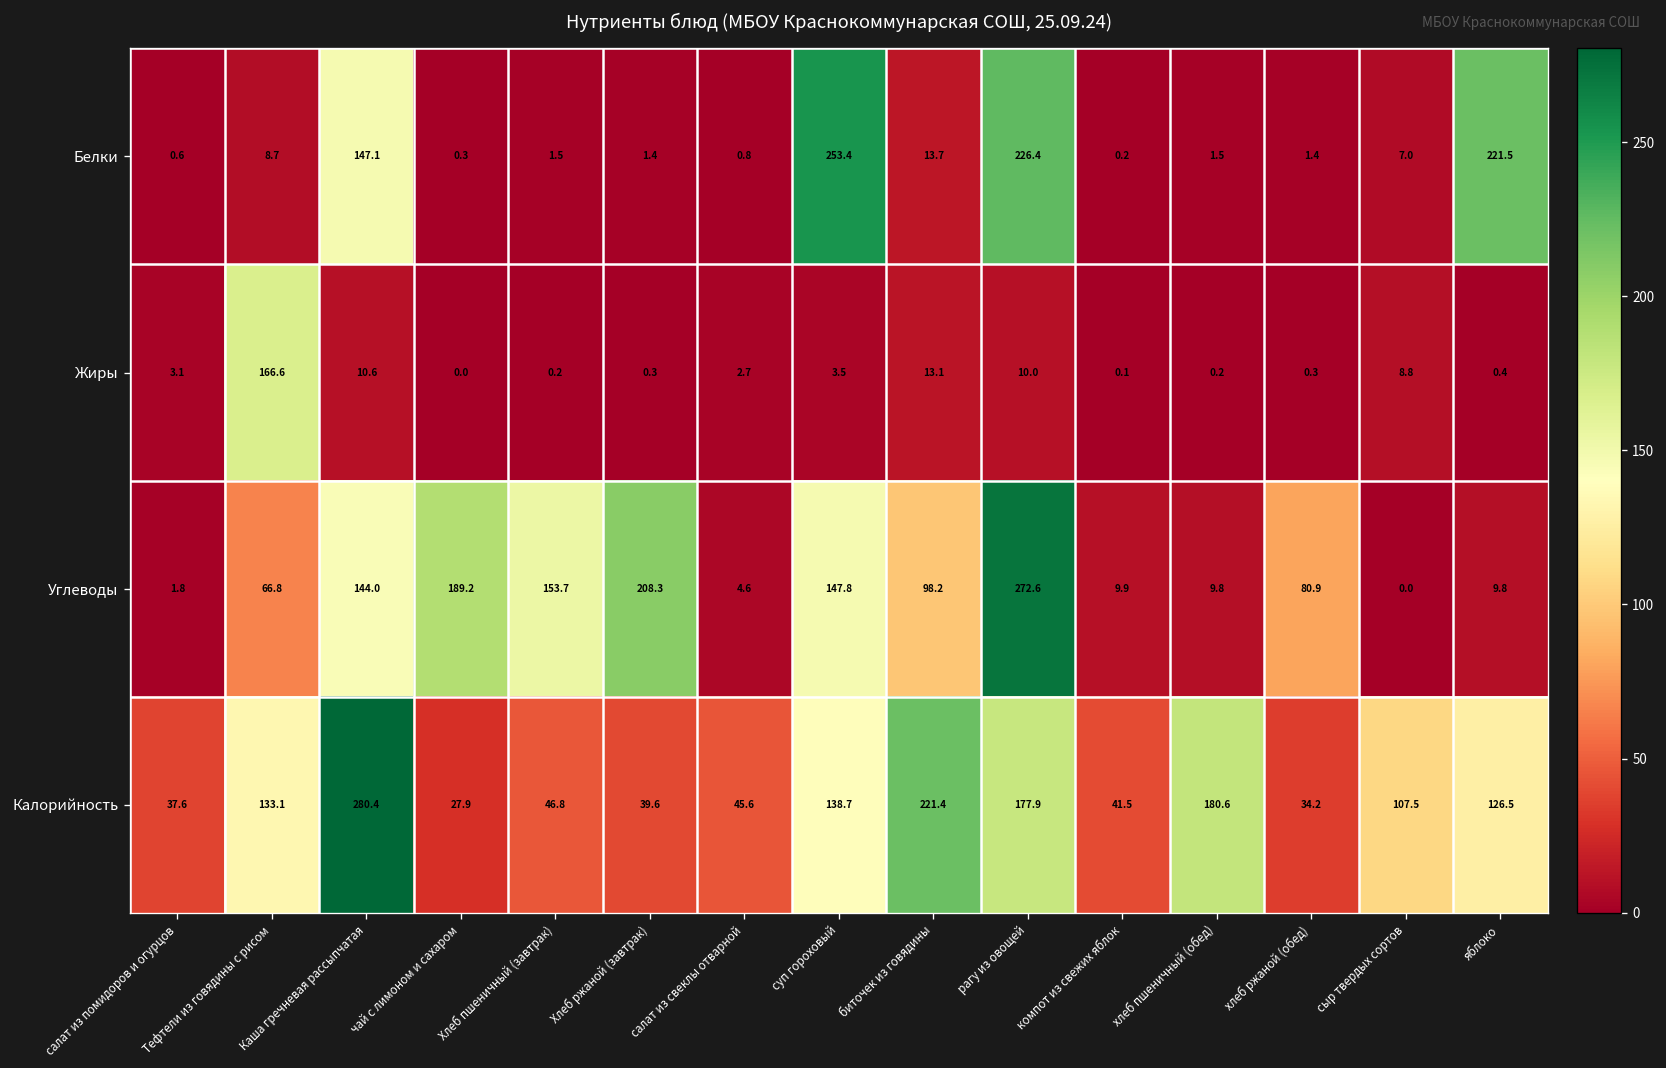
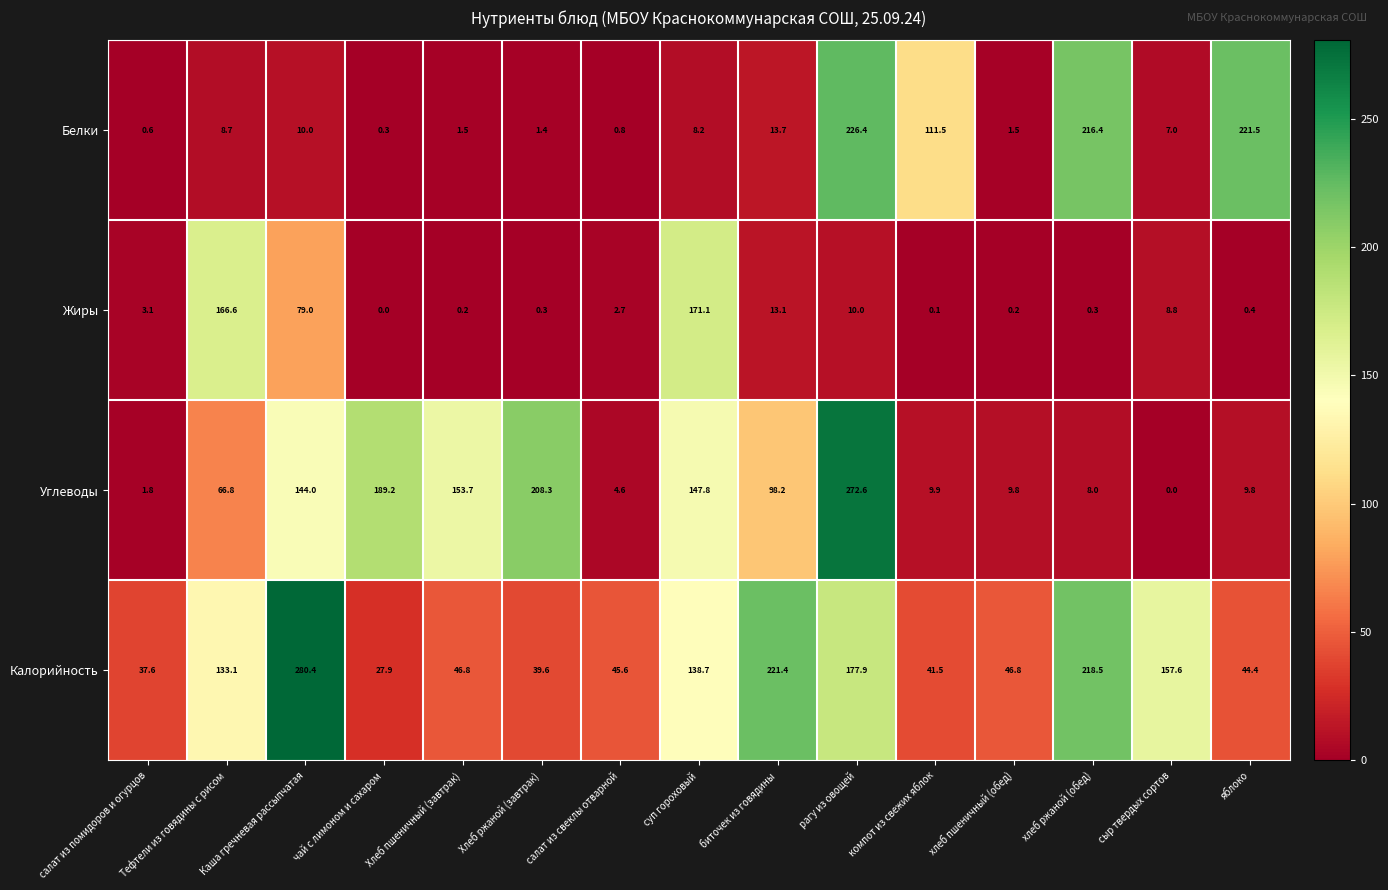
  {
    "Белки": {
      "салат из помидоров и огурцов": 0.6,
      "Тефтели из говядины с рисом": 8.7,
-     "Каша гречневая рассыпчатая": 147.1,
+     "Каша гречневая рассыпчатая": 10.0,
      "чай с лимоном и сахаром": 0.3,
      "Хлеб пшеничный (завтрак)": 1.5,
      "Хлеб ржаной (завтрак)": 1.4,
      "салат из свеклы отварной": 0.8,
-     "суп гороховый": 253.4,
+     "суп гороховый": 8.2,
      "биточек из говядины": 13.7,
      "рагу из овощей": 226.4,
-     "компот из свежих яблок": 0.2,
+     "компот из свежих яблок": 111.5,
      "хлеб пшеничный (обед)": 1.5,
-     "хлеб ржаной (обед)": 1.4,
+     "хлеб ржаной (обед)": 216.4,
      "сыр твердых сортов": 7.0,
      "яблоко": 221.5
    },
    "Жиры": {
      "салат из помидоров и огурцов": 3.1,
      "Тефтели из говядины с рисом": 166.6,
-     "Каша гречневая рассыпчатая": 10.6,
+     "Каша гречневая рассыпчатая": 79.0,
      "чай с лимоном и сахаром": 0.0,
      "Хлеб пшеничный (завтрак)": 0.2,
      "Хлеб ржаной (завтрак)": 0.3,
      "салат из свеклы отварной": 2.7,
-     "суп гороховый": 3.5,
+     "суп гороховый": 171.1,
      "биточек из говядины": 13.1,
      "рагу из овощей": 10.0,
      "компот из свежих яблок": 0.1,
      "хлеб пшеничный (обед)": 0.2,
      "хлеб ржаной (обед)": 0.3,
      "сыр твердых сортов": 8.8,
      "яблоко": 0.4
    },
    "Углеводы": {
      "салат из помидоров и огурцов": 1.8,
      "Тефтели из говядины с рисом": 66.8,
      "Каша гречневая рассыпчатая": 144.0,
      "чай с лимоном и сахаром": 189.2,
      "Хлеб пшеничный (завтрак)": 153.7,
      "Хлеб ржаной (завтрак)": 208.3,
      "салат из свеклы отварной": 4.6,
      "суп гороховый": 147.8,
      "биточек из говядины": 98.2,
      "рагу из овощей": 272.6,
      "компот из свежих яблок": 9.9,
      "хлеб пшеничный (обед)": 9.8,
-     "хлеб ржаной (обед)": 80.9,
+     "хлеб ржаной (обед)": 8.0,
      "сыр твердых сортов": 0.0,
      "яблоко": 9.8
    },
    "Калорийность": {
      "салат из помидоров и огурцов": 37.6,
      "Тефтели из говядины с рисом": 133.1,
      "Каша гречневая рассыпчатая": 280.4,
      "чай с лимоном и сахаром": 27.9,
      "Хлеб пшеничный (завтрак)": 46.8,
      "Хлеб ржаной (завтрак)": 39.6,
      "салат из свеклы отварной": 45.6,
      "суп гороховый": 138.7,
      "биточек из говядины": 221.4,
      "рагу из овощей": 177.9,
      "компот из свежих яблок": 41.5,
-     "хлеб пшеничный (обед)": 180.6,
-     "хлеб ржаной (обед)": 34.2,
-     "сыр твердых сортов": 107.5,
-     "яблоко": 126.5
+     "хлеб пшеничный (обед)": 46.8,
+     "хлеб ржаной (обед)": 218.5,
+     "сыр твердых сортов": 157.6,
+     "яблоко": 44.4
    }
  }
